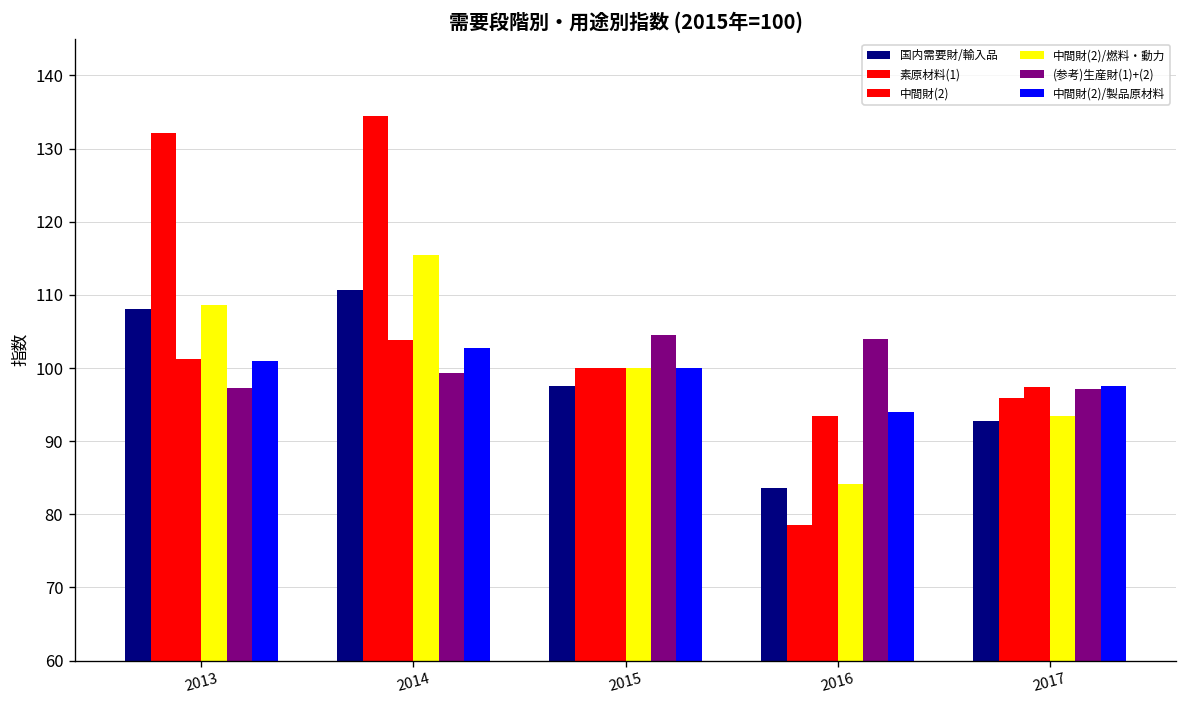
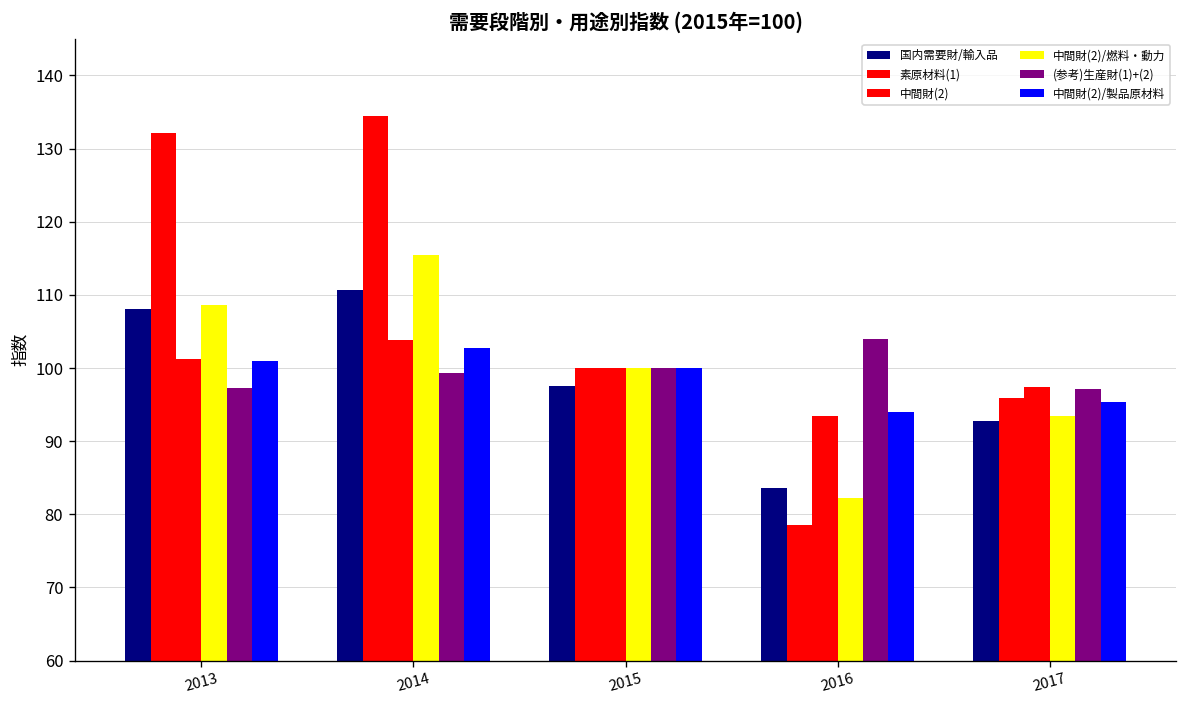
  {
    "国内需要財/輸入品": {
      "2013": 108,
      "2014": 111,
      "2015": 98,
      "2016": 84,
      "2017": 93
    },
    "中間財(2)/燃料・動力": {
      "2013": 109,
      "2014": 116,
      "2015": 100,
-     "2016": 84,
+     "2016": 82,
      "2017": 94
    },
    "(参考)生産財(1)+(2)": {
      "2013": 97,
      "2014": 99,
-     "2015": 105,
+     "2015": 100,
      "2016": 104,
      "2017": 97
    },
    "中間財(2)/製品原材料": {
      "2013": 101,
      "2014": 103,
      "2015": 100,
      "2016": 94,
-     "2017": 98
+     "2017": 95
    }
  }
